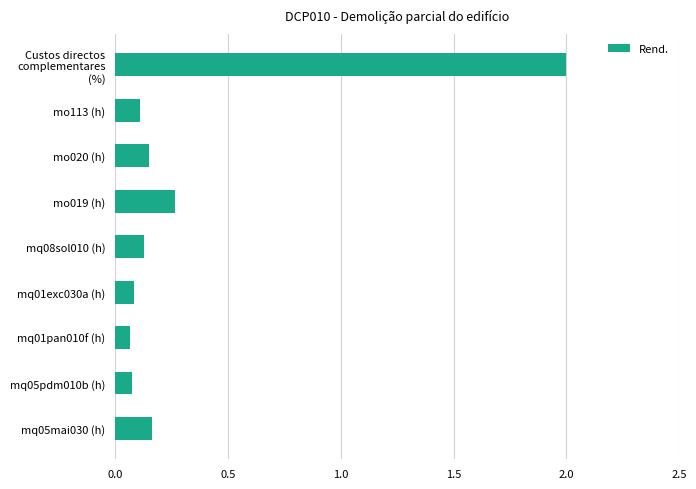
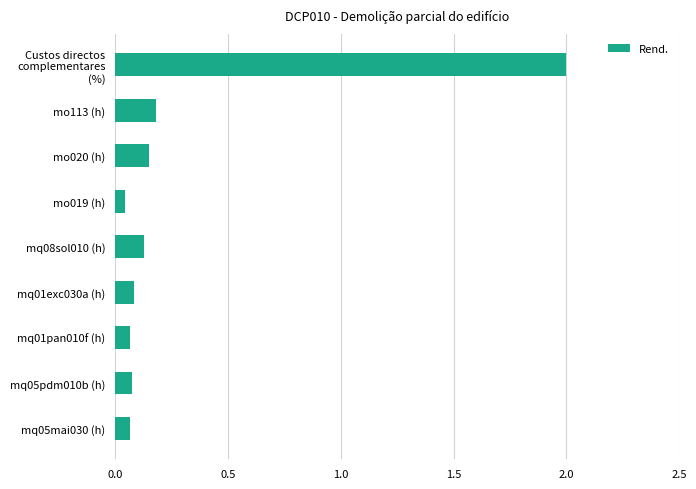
  {
    "Custos directos complementares (%)": 2.00,
-   "mo113 (h)": 0.11,
+   "mo113 (h)": 0.18,
    "mo020 (h)": 0.15,
-   "mo019 (h)": 0.26,
+   "mo019 (h)": 0.05,
    "mq08sol010 (h)": 0.13,
    "mq01exc030a (h)": 0.09,
    "mq01pan010f (h)": 0.07,
    "mq05pdm010b (h)": 0.08,
-   "mq05mai030 (h)": 0.16
+   "mq05mai030 (h)": 0.07
  }
